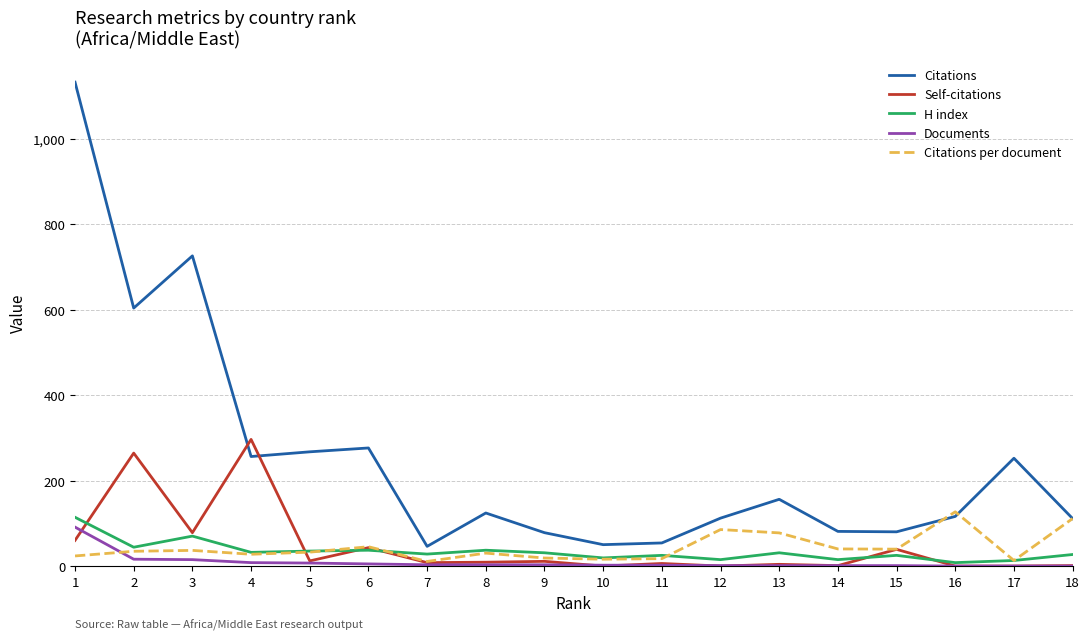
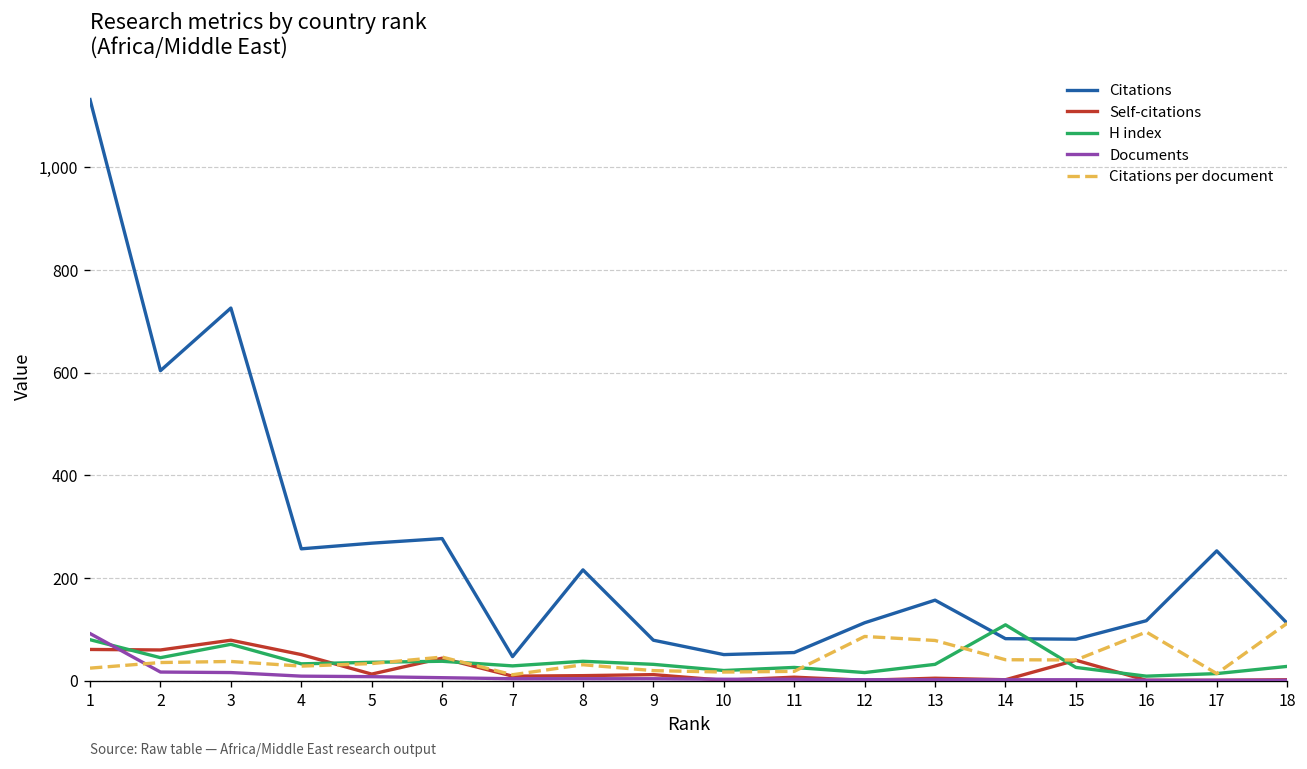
  {
    "Citations": {
      "1": "1,130",
      "2": "600",
      "3": "730",
      "4": "260",
      "5": "270",
      "6": "280",
      "7": "50",
-     "8": "130",
+     "8": "220",
      "9": "80",
      "10": "50",
      "11": "60",
      "12": "110",
      "13": "160",
      "14": "80",
      "15": "80",
      "16": "120",
      "17": "250"
    },
    "Self-citations": {
      "1": "60",
-     "2": "270",
+     "2": "60",
      "3": "80",
-     "4": "300",
+     "4": "50",
      "9": "10"
    },
    "H index": {
-     "1": "120",
+     "1": "80",
      "2": "50",
      "3": "70",
      "6": "40",
      "7": "30",
      "8": "40",
      "9": "30",
      "11": "30",
      "12": "20",
      "13": "30",
-     "14": "20",
+     "14": "110",
      "15": "30",
      "16": "10",
      "18": "30"
    },
    "Documents": {
      "1": "90",
      "2": "20",
      "3": "20",
      "4": "10",
      "6": "10",
      "9": "0",
      "15": "0"
    },
    "Citations per document": {
      "1": "20",
      "2": "40",
      "3": "40",
      "8": "30",
      "9": "20",
      "11": "20",
      "12": "90",
      "13": "80",
      "14": "40",
-     "16": "130"
+     "16": "100"
    }
  }
